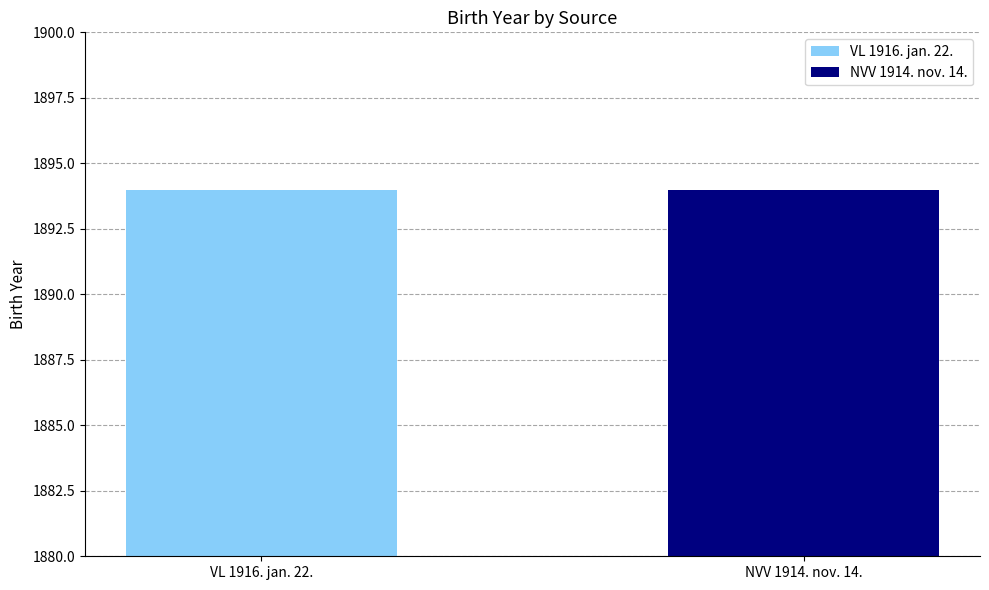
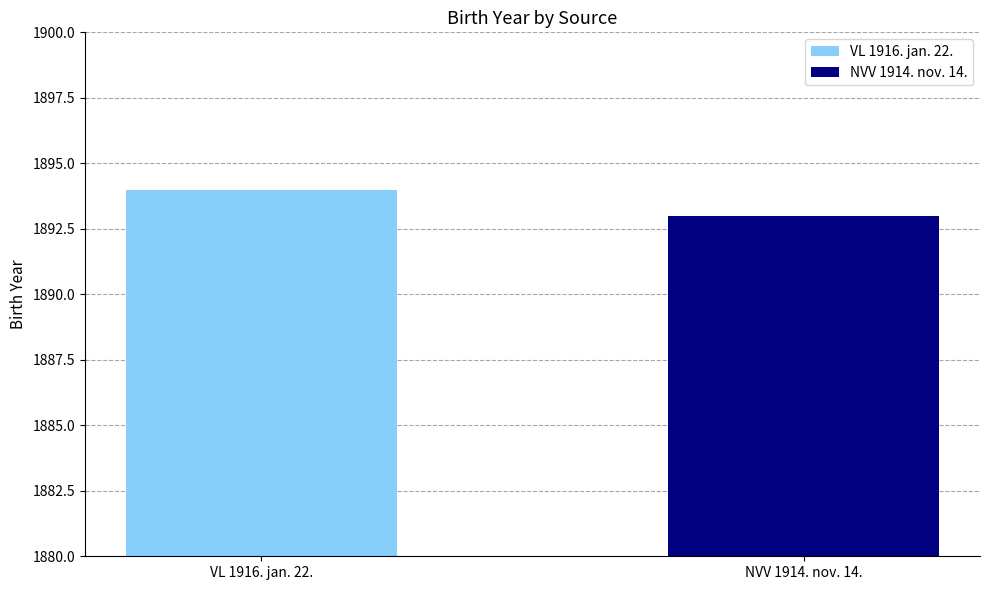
  {
    "VL 1916. jan. 22.": 1894,
-   "NVV 1914. nov. 14.": 1894
+   "NVV 1914. nov. 14.": 1893
  }
